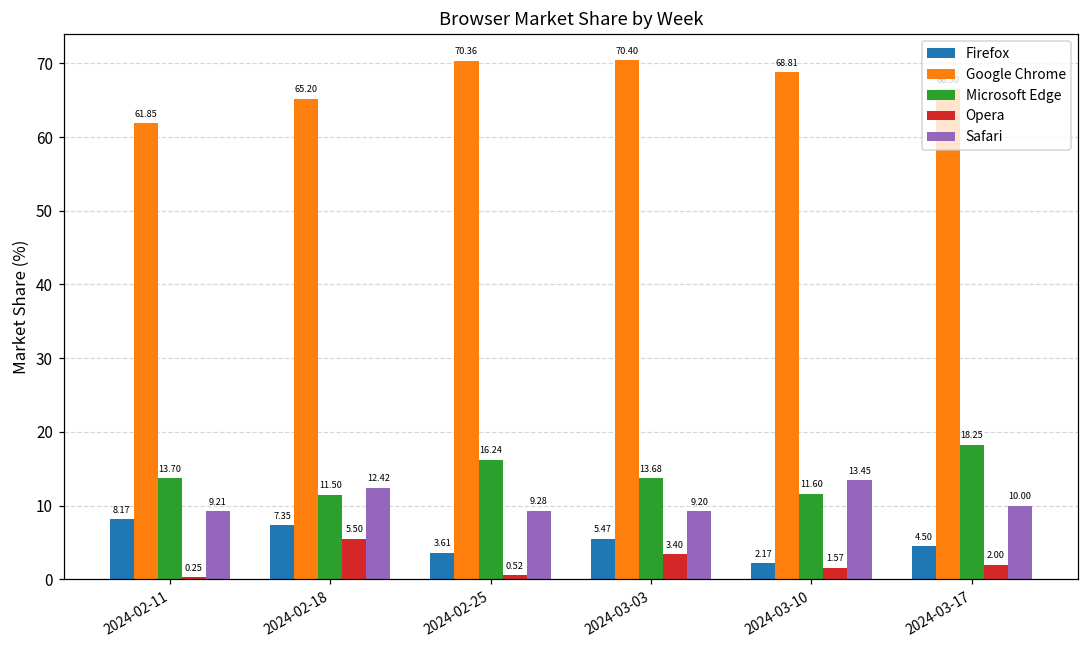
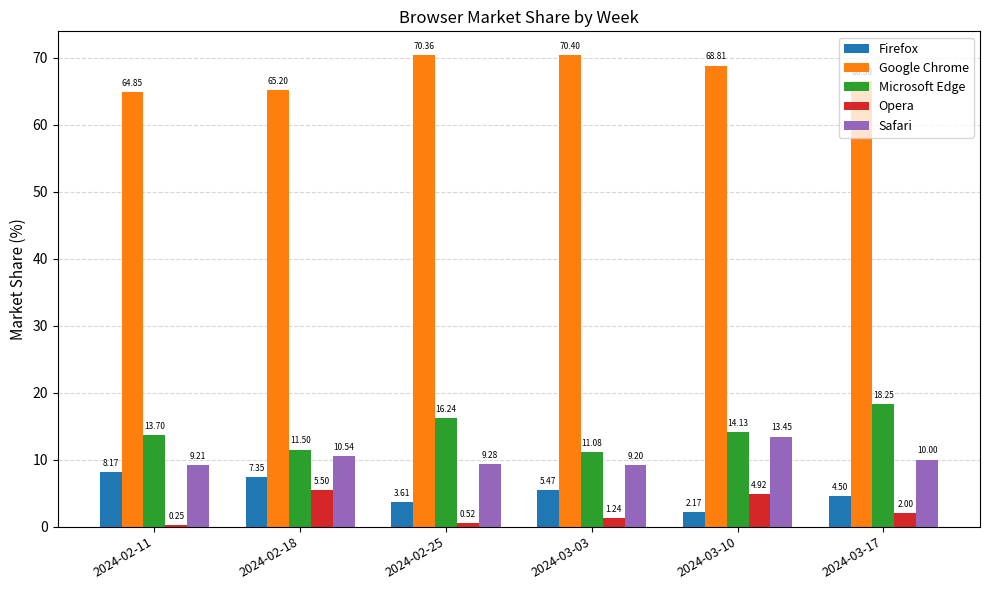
  {
    "Firefox": {
      "2024-02-11": 8.17,
      "2024-02-18": 7.35,
      "2024-02-25": 3.61,
      "2024-03-03": 5.47,
      "2024-03-10": 2.17,
      "2024-03-17": 4.50
    },
    "Google Chrome": {
-     "2024-02-11": 61.85,
+     "2024-02-11": 64.85,
      "2024-02-18": 65.20,
      "2024-02-25": 70.36,
      "2024-03-03": 70.40,
      "2024-03-10": 68.81
    },
    "Microsoft Edge": {
      "2024-02-11": 13.70,
      "2024-02-18": 11.50,
      "2024-02-25": 16.24,
-     "2024-03-03": 13.68,
-     "2024-03-10": 11.60,
+     "2024-03-03": 11.08,
+     "2024-03-10": 14.13,
      "2024-03-17": 18.25
    },
    "Opera": {
      "2024-02-11": 0.25,
      "2024-02-18": 5.50,
      "2024-02-25": 0.52,
-     "2024-03-03": 3.40,
-     "2024-03-10": 1.57,
+     "2024-03-03": 1.24,
+     "2024-03-10": 4.92,
      "2024-03-17": 2.00
    },
    "Safari": {
      "2024-02-11": 9.21,
-     "2024-02-18": 12.42,
+     "2024-02-18": 10.54,
      "2024-02-25": 9.28,
      "2024-03-03": 9.20,
      "2024-03-10": 13.45,
      "2024-03-17": 10.00
    }
  }
